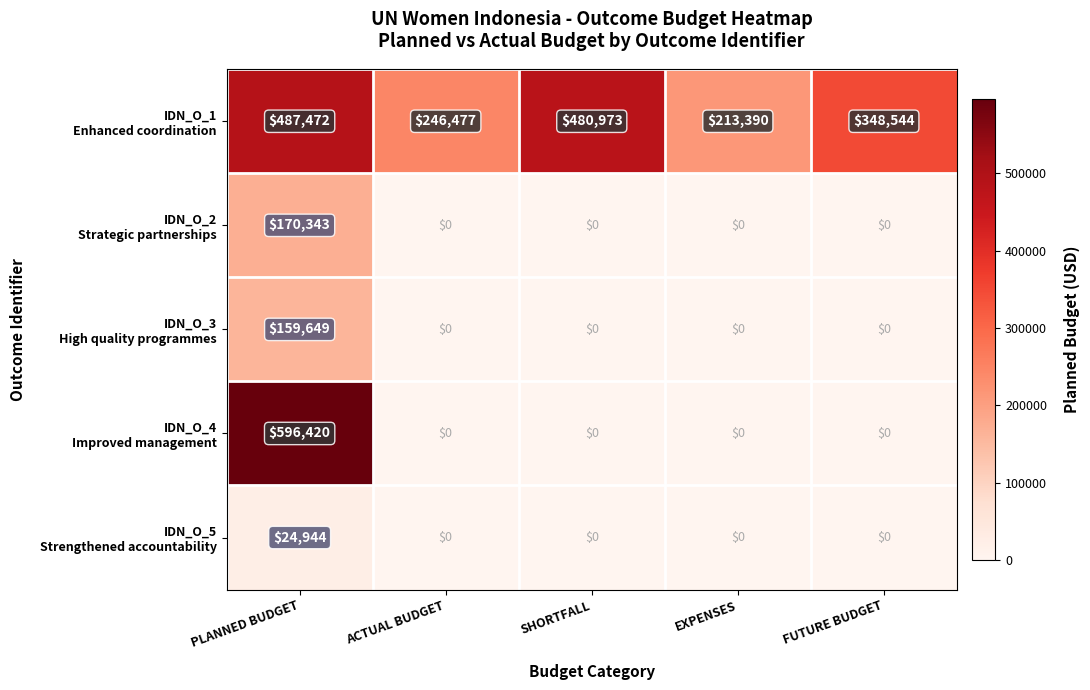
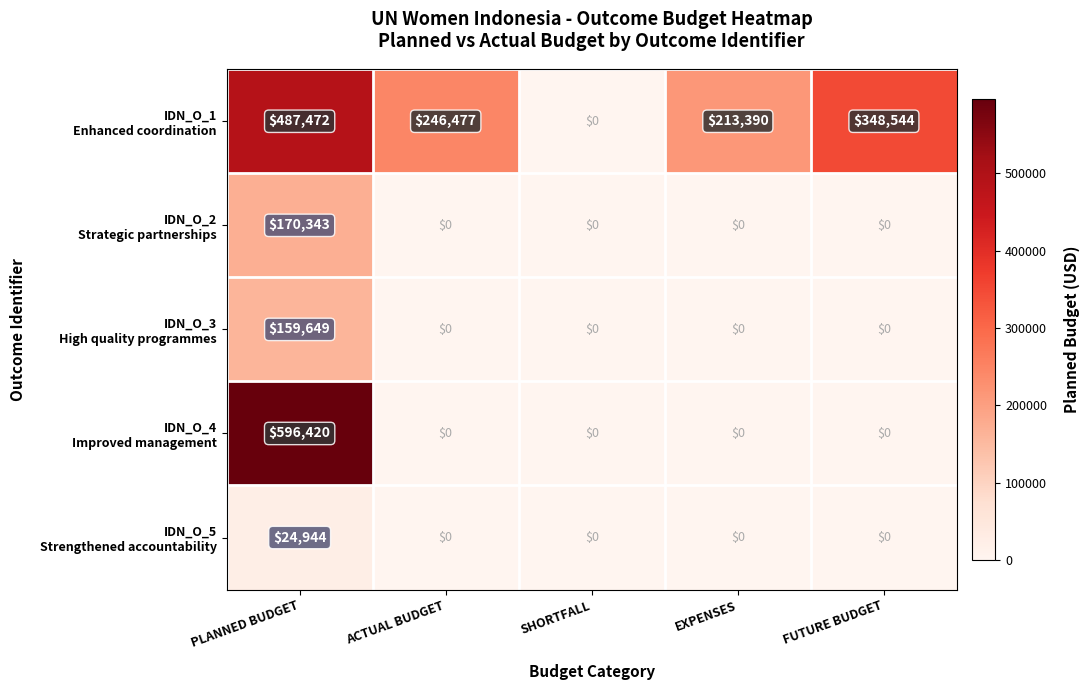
  {
    "IDN_O_1 Enhanced coordination": {
-     "SHORTFALL": "$480,973"
+     "SHORTFALL": "$0"
    },
    "IDN_O_2 Strategic partnerships": {
      "ACTUAL BUDGET": "$0",
      "SHORTFALL": "$0",
      "EXPENSES": "$0",
      "FUTURE BUDGET": "$0"
    },
    "IDN_O_3 High quality programmes": {
      "ACTUAL BUDGET": "$0",
      "SHORTFALL": "$0",
      "EXPENSES": "$0",
      "FUTURE BUDGET": "$0"
    },
    "IDN_O_4 Improved management": {
      "ACTUAL BUDGET": "$0",
      "SHORTFALL": "$0",
      "EXPENSES": "$0",
      "FUTURE BUDGET": "$0"
    },
    "IDN_O_5 Strengthened accountability": {
      "ACTUAL BUDGET": "$0",
      "SHORTFALL": "$0",
      "EXPENSES": "$0",
      "FUTURE BUDGET": "$0"
    }
  }
